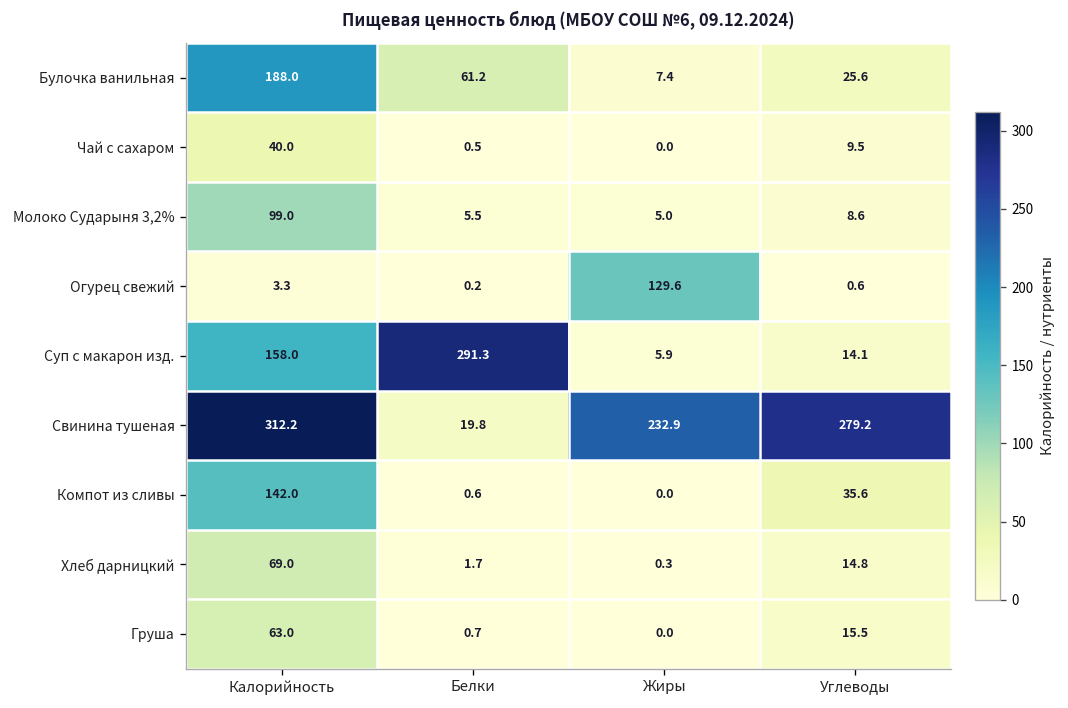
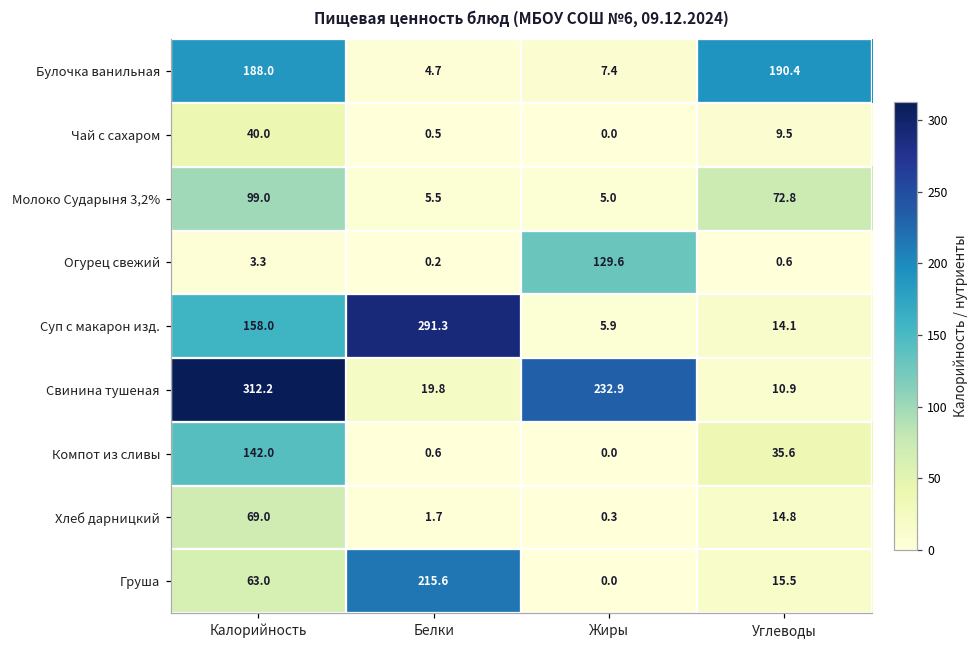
  {
    "Булочка ванильная": {
      "Калорийность": 188.0,
-     "Белки": 61.2,
+     "Белки": 4.7,
      "Жиры": 7.4,
-     "Углеводы": 25.6
+     "Углеводы": 190.4
    },
    "Чай с сахаром": {
      "Калорийность": 40.0,
      "Белки": 0.5,
      "Жиры": 0.0,
      "Углеводы": 9.5
    },
    "Молоко Сударыня 3,2%": {
      "Калорийность": 99.0,
      "Белки": 5.5,
      "Жиры": 5.0,
-     "Углеводы": 8.6
+     "Углеводы": 72.8
    },
    "Огурец свежий": {
      "Калорийность": 3.3,
      "Белки": 0.2,
      "Жиры": 129.6,
      "Углеводы": 0.6
    },
    "Суп с макарон изд.": {
      "Калорийность": 158.0,
      "Белки": 291.3,
      "Жиры": 5.9,
      "Углеводы": 14.1
    },
    "Свинина тушеная": {
      "Калорийность": 312.2,
      "Белки": 19.8,
      "Жиры": 232.9,
-     "Углеводы": 279.2
+     "Углеводы": 10.9
    },
    "Компот из сливы": {
      "Калорийность": 142.0,
      "Белки": 0.6,
      "Жиры": 0.0,
      "Углеводы": 35.6
    },
    "Хлеб дарницкий": {
      "Калорийность": 69.0,
      "Белки": 1.7,
      "Жиры": 0.3,
      "Углеводы": 14.8
    },
    "Груша": {
      "Калорийность": 63.0,
-     "Белки": 0.7,
+     "Белки": 215.6,
      "Жиры": 0.0,
      "Углеводы": 15.5
    }
  }
